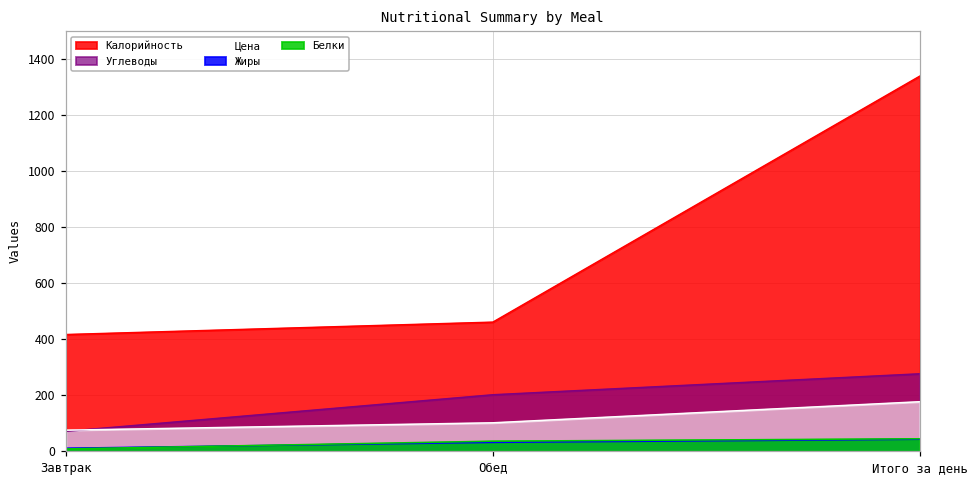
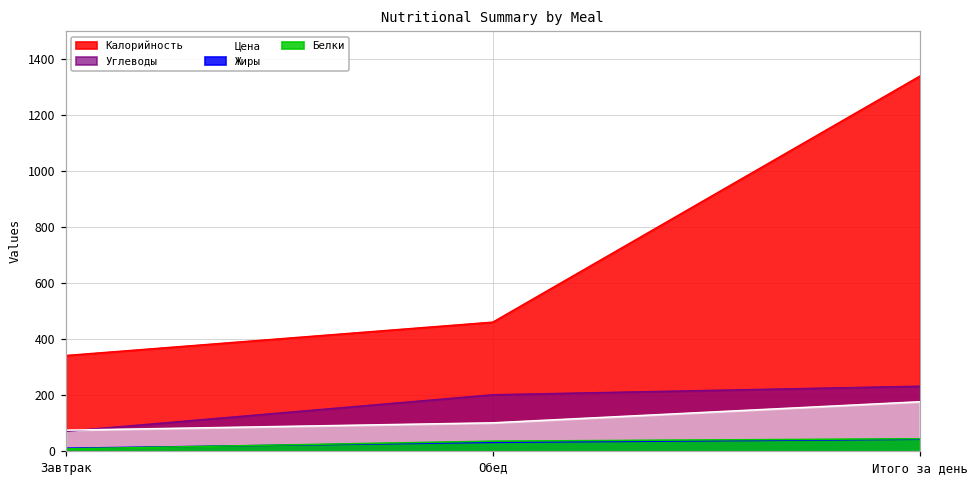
  {
    "Калорийность": {
-     "Завтрак": 420,
+     "Завтрак": 340,
      "Обед": 460,
      "Итого за день": 1340
    },
    "Углеводы": {
      "Обед": 200,
-     "Итого за день": 280
+     "Итого за день": 230
    },
    "Цена": {
      "Обед": 100,
      "Итого за день": 180
    }
  }
